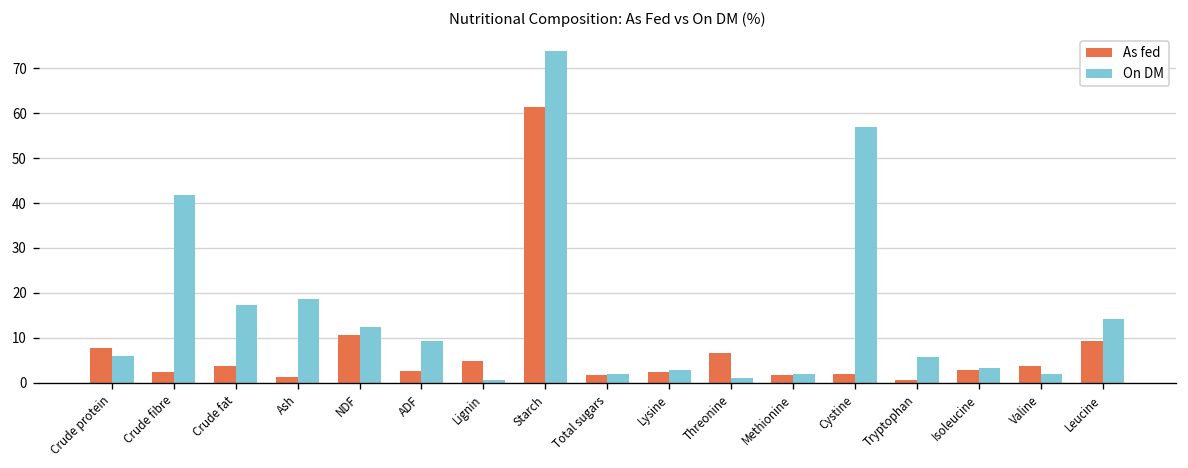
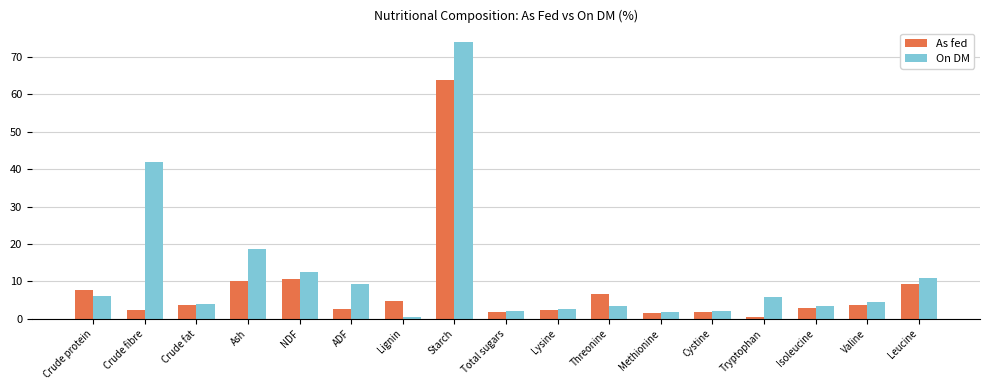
  {
    "As fed": {
      "Crude protein": 8,
      "Crude fibre": 2,
      "Crude fat": 4,
-     "Ash": 1,
+     "Ash": 10,
      "NDF": 11,
      "ADF": 3,
      "Lignin": 5,
-     "Starch": 61,
+     "Starch": 64,
      "Total sugars": 2,
      "Lysine": 2,
      "Threonine": 7,
      "Methionine": 2,
      "Cystine": 2,
      "Isoleucine": 3,
      "Valine": 4,
      "Leucine": 9
    },
    "On DM": {
      "Crude protein": 6,
      "Crude fibre": 42,
-     "Crude fat": 17,
+     "Crude fat": 4,
      "Ash": 19,
      "NDF": 12,
      "ADF": 9,
      "Starch": 74,
      "Total sugars": 2,
      "Lysine": 3,
-     "Threonine": 1,
+     "Threonine": 3,
      "Methionine": 2,
-     "Cystine": 57,
+     "Cystine": 2,
      "Tryptophan": 6,
      "Isoleucine": 3,
-     "Valine": 2,
-     "Leucine": 14
+     "Valine": 4,
+     "Leucine": 11
    }
  }
